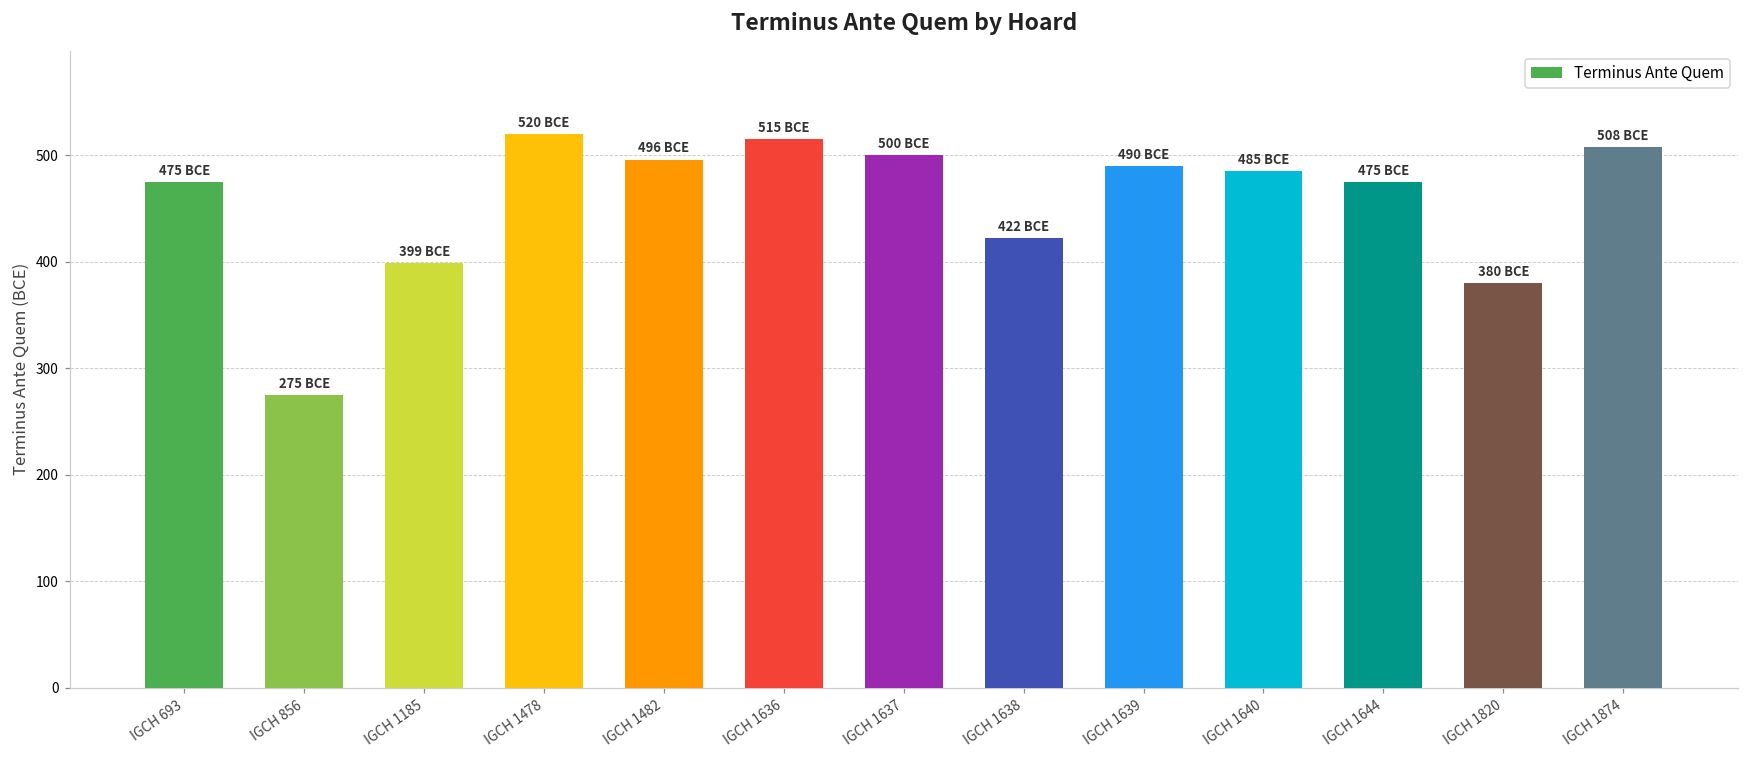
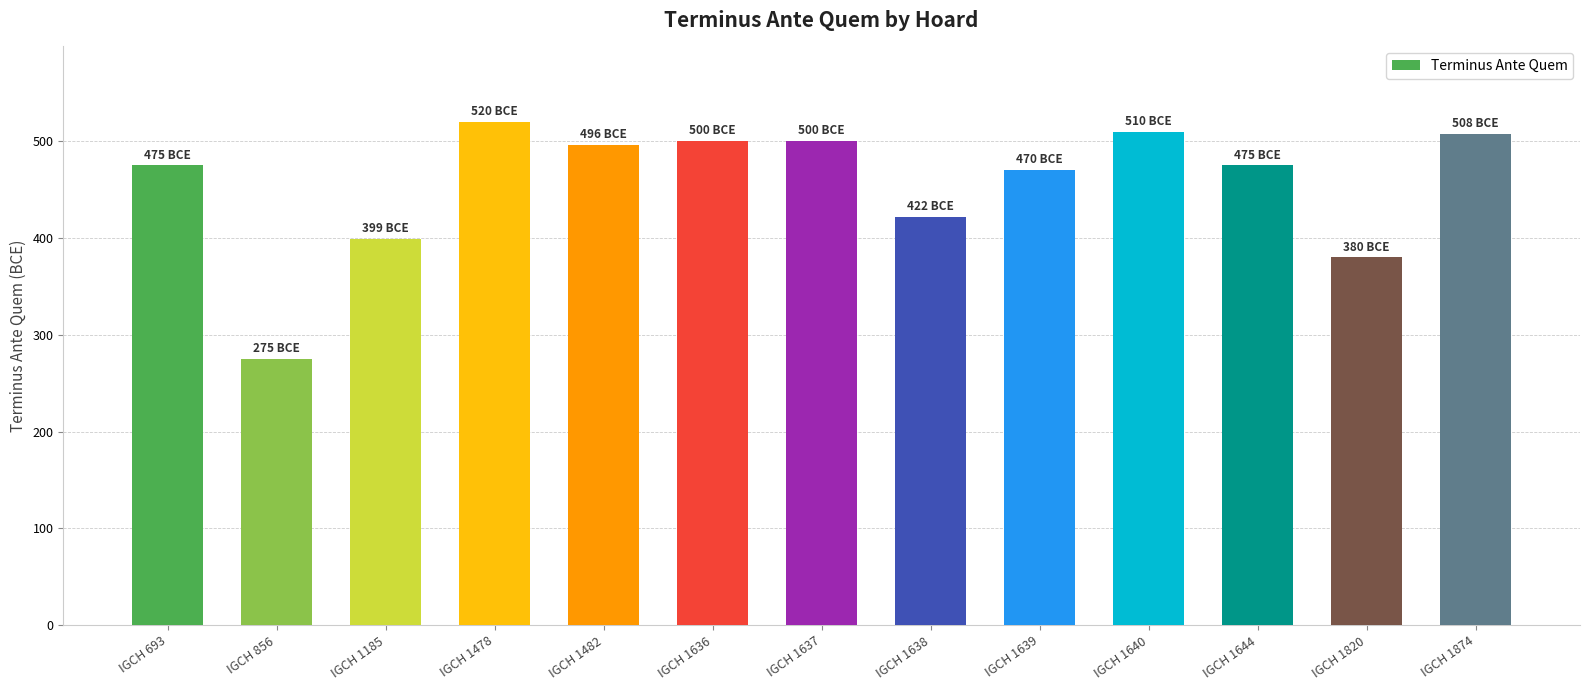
  {
    "IGCH 693": 475,
    "IGCH 856": 275,
    "IGCH 1185": 399,
    "IGCH 1478": 520,
    "IGCH 1482": 496,
-   "IGCH 1636": 515,
+   "IGCH 1636": 500,
    "IGCH 1637": 500,
    "IGCH 1638": 422,
-   "IGCH 1639": 490,
-   "IGCH 1640": 485,
+   "IGCH 1639": 470,
+   "IGCH 1640": 510,
    "IGCH 1644": 475,
    "IGCH 1820": 380,
    "IGCH 1874": 508
  }
